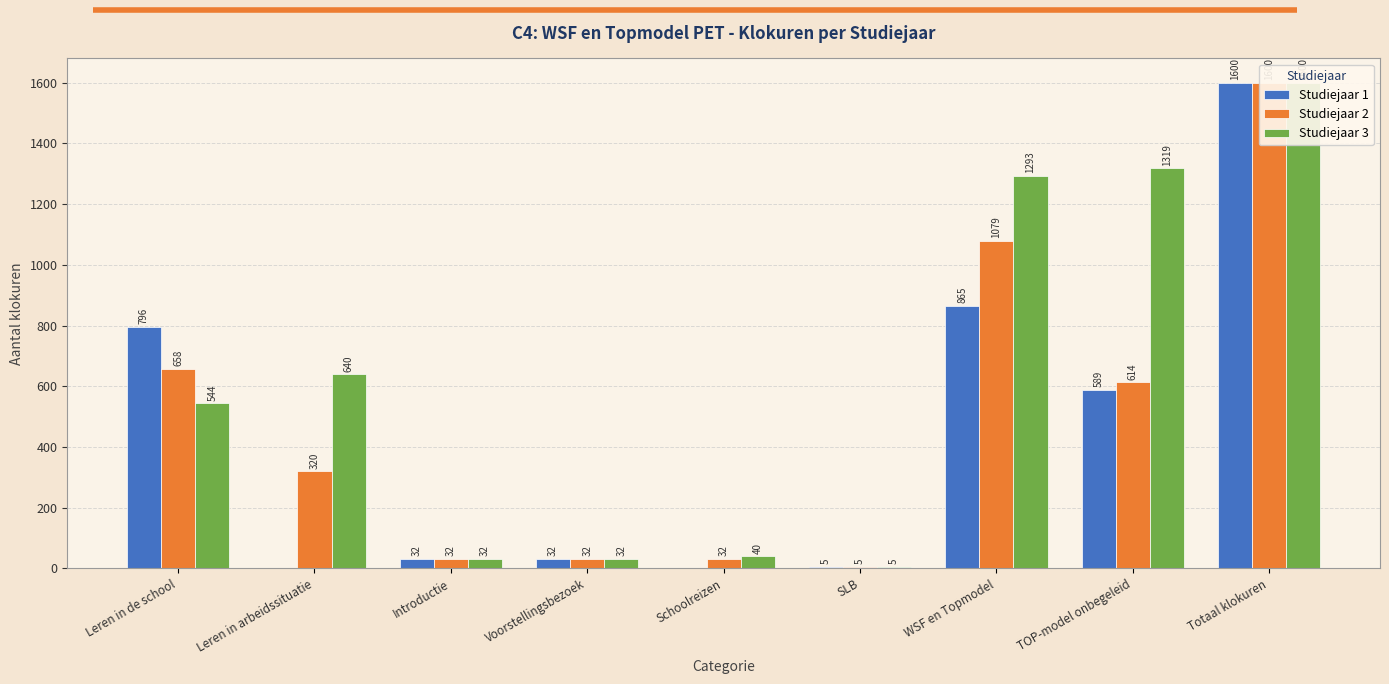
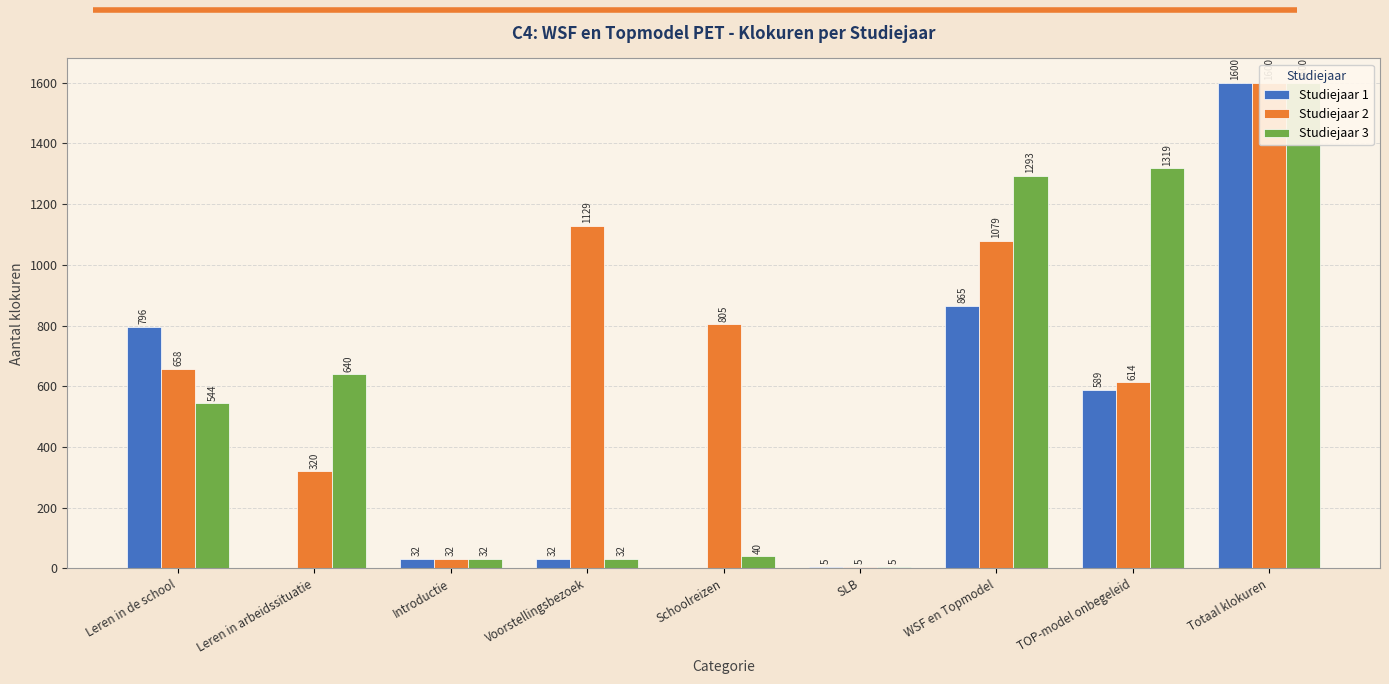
  {
    "Studiejaar 1": {
      "Leren in de school": 796,
      "Introductie": 32,
      "Voorstellingsbezoek": 32,
      "SLB": 5,
      "WSF en Topmodel": 865,
      "TOP-model onbegeleid": 589,
      "Totaal klokuren": 1600
    },
    "Studiejaar 2": {
      "Leren in de school": 658,
      "Leren in arbeidssituatie": 320,
      "Introductie": 32,
-     "Voorstellingsbezoek": 32,
-     "Schoolreizen": 32,
+     "Voorstellingsbezoek": 1129,
+     "Schoolreizen": 805,
      "SLB": 5,
      "WSF en Topmodel": 1079,
      "TOP-model onbegeleid": 614
    },
    "Studiejaar 3": {
      "Leren in de school": 544,
      "Leren in arbeidssituatie": 640,
      "Introductie": 32,
      "Voorstellingsbezoek": 32,
      "Schoolreizen": 40,
      "SLB": 5,
      "WSF en Topmodel": 1293,
      "TOP-model onbegeleid": 1319
    }
  }
